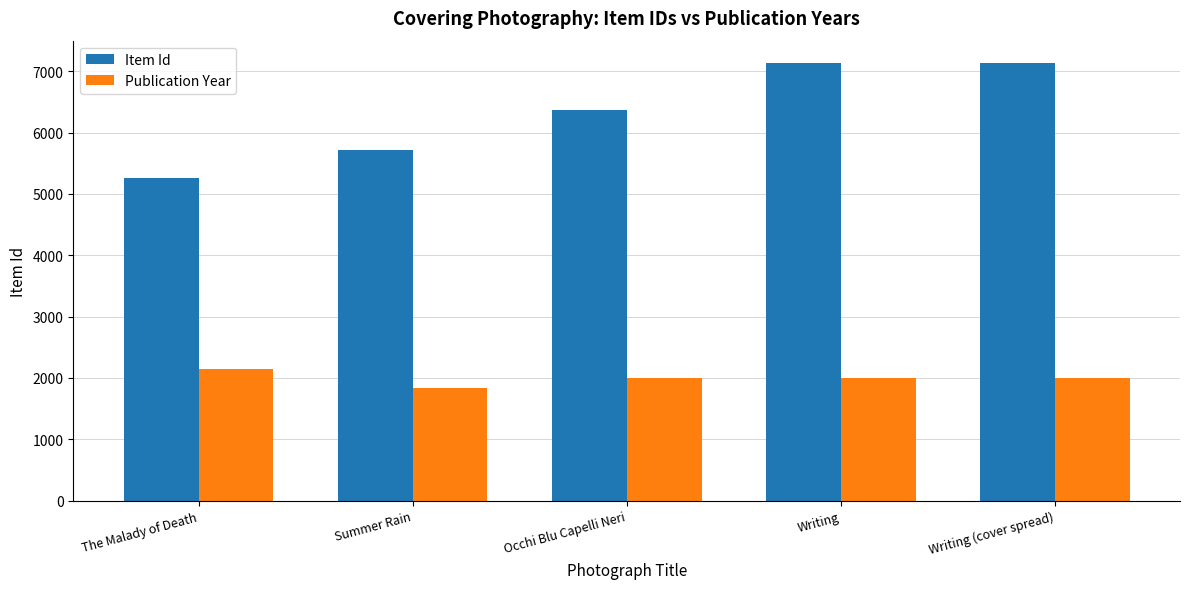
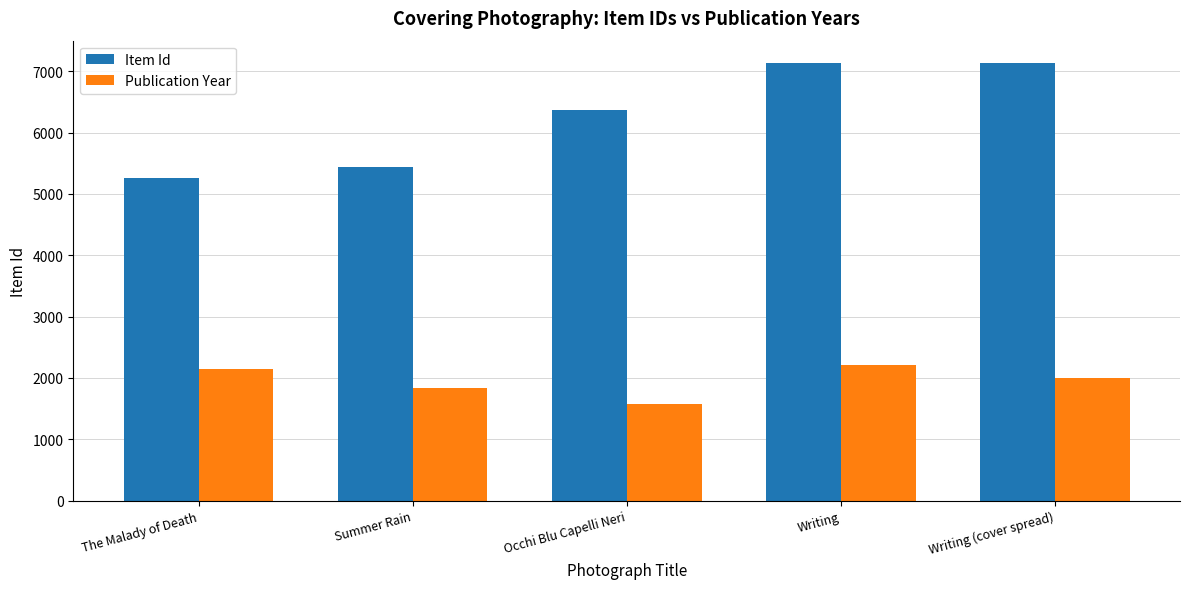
  {
    "Item Id": {
      "The Malady of Death": 5300,
-     "Summer Rain": 5700,
+     "Summer Rain": 5400,
      "Occhi Blu Capelli Neri": 6400,
      "Writing": 7100,
      "Writing (cover spread)": 7100
    },
    "Publication Year": {
      "The Malady of Death": 2100,
      "Summer Rain": 1800,
-     "Occhi Blu Capelli Neri": 2000,
-     "Writing": 2000,
+     "Occhi Blu Capelli Neri": 1600,
+     "Writing": 2200,
      "Writing (cover spread)": 2000
    }
  }
